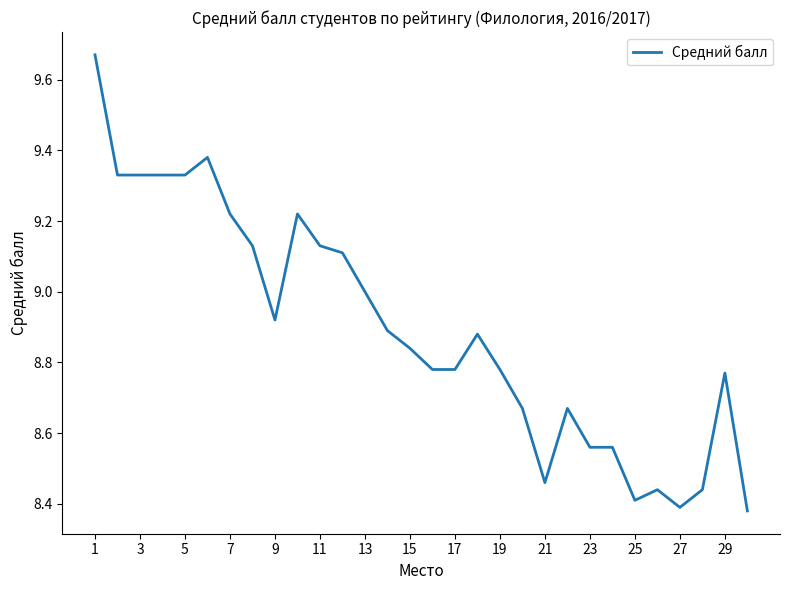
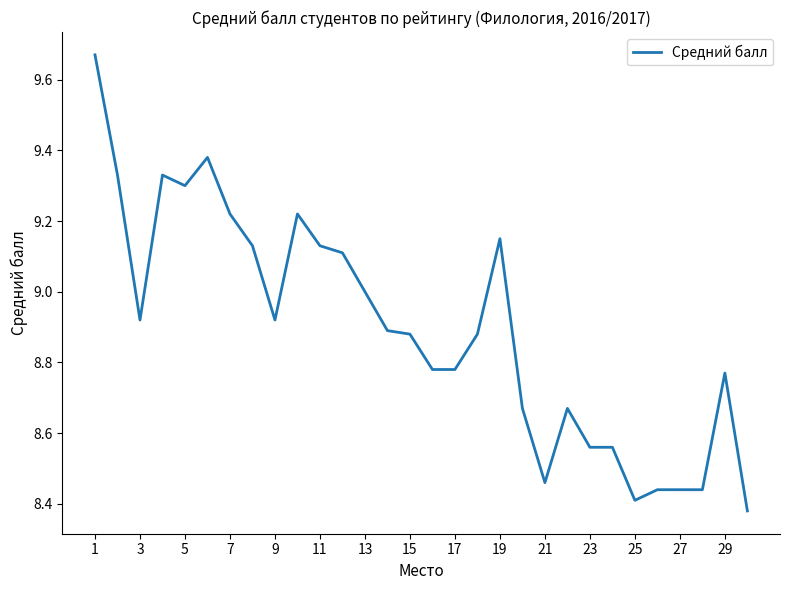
  {
    "1": 9.67,
-   "3": 9.33,
-   "5": 9.33,
+   "3": 8.92,
+   "5": 9.30,
    "7": 9.22,
    "9": 8.92,
    "11": 9.13,
    "13": 9.00,
-   "15": 8.84,
+   "15": 8.88,
    "17": 8.78,
-   "19": 8.78,
+   "19": 9.15,
    "21": 8.46,
    "23": 8.56,
    "25": 8.41,
-   "27": 8.39,
+   "27": 8.44,
    "29": 8.77
  }
